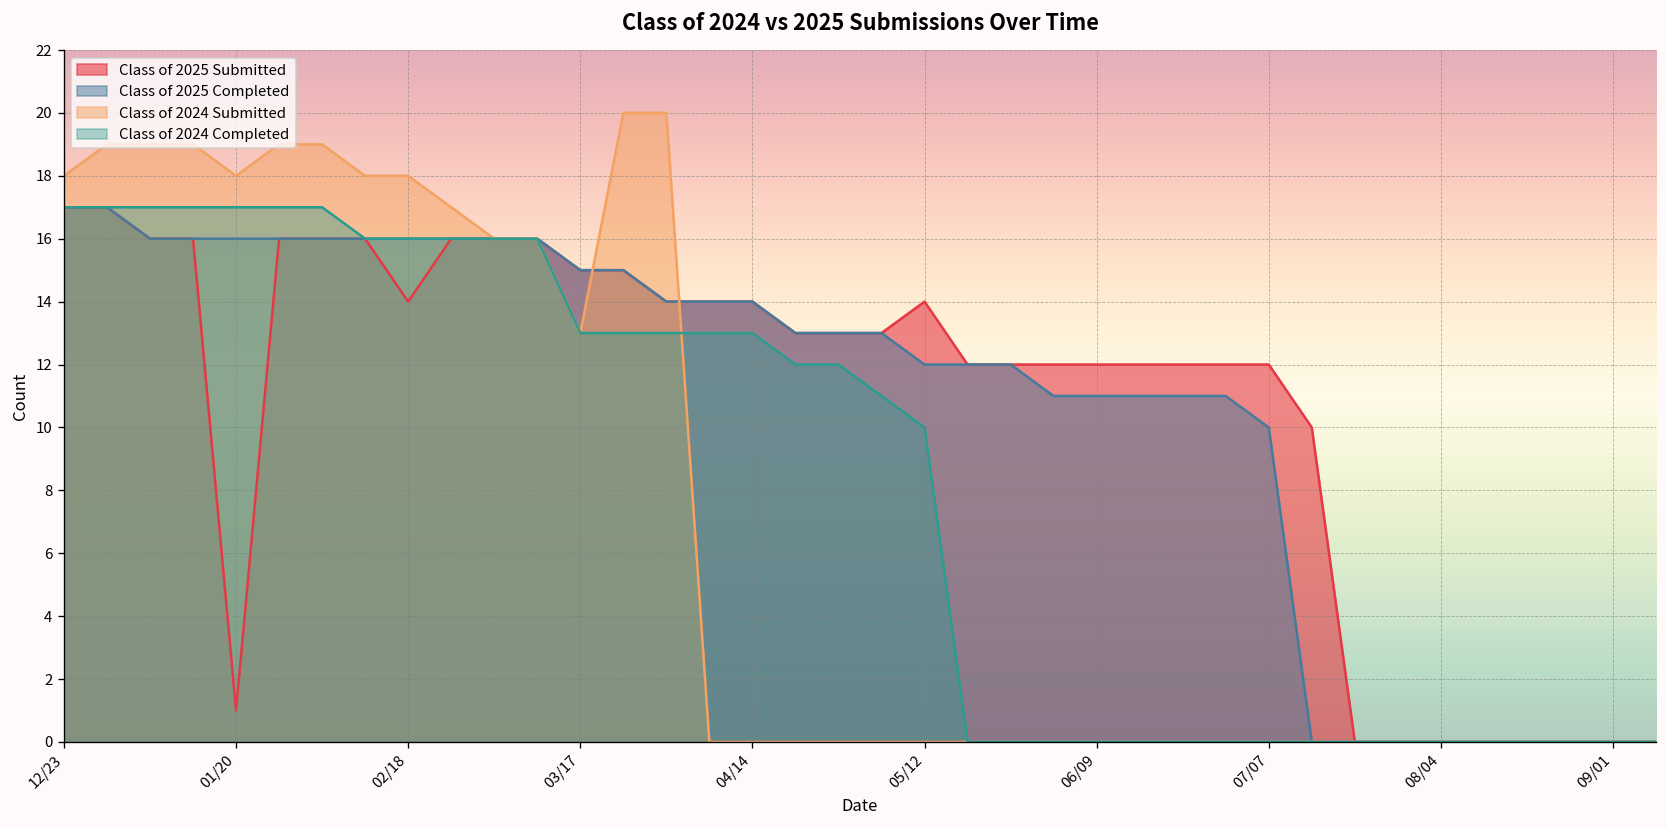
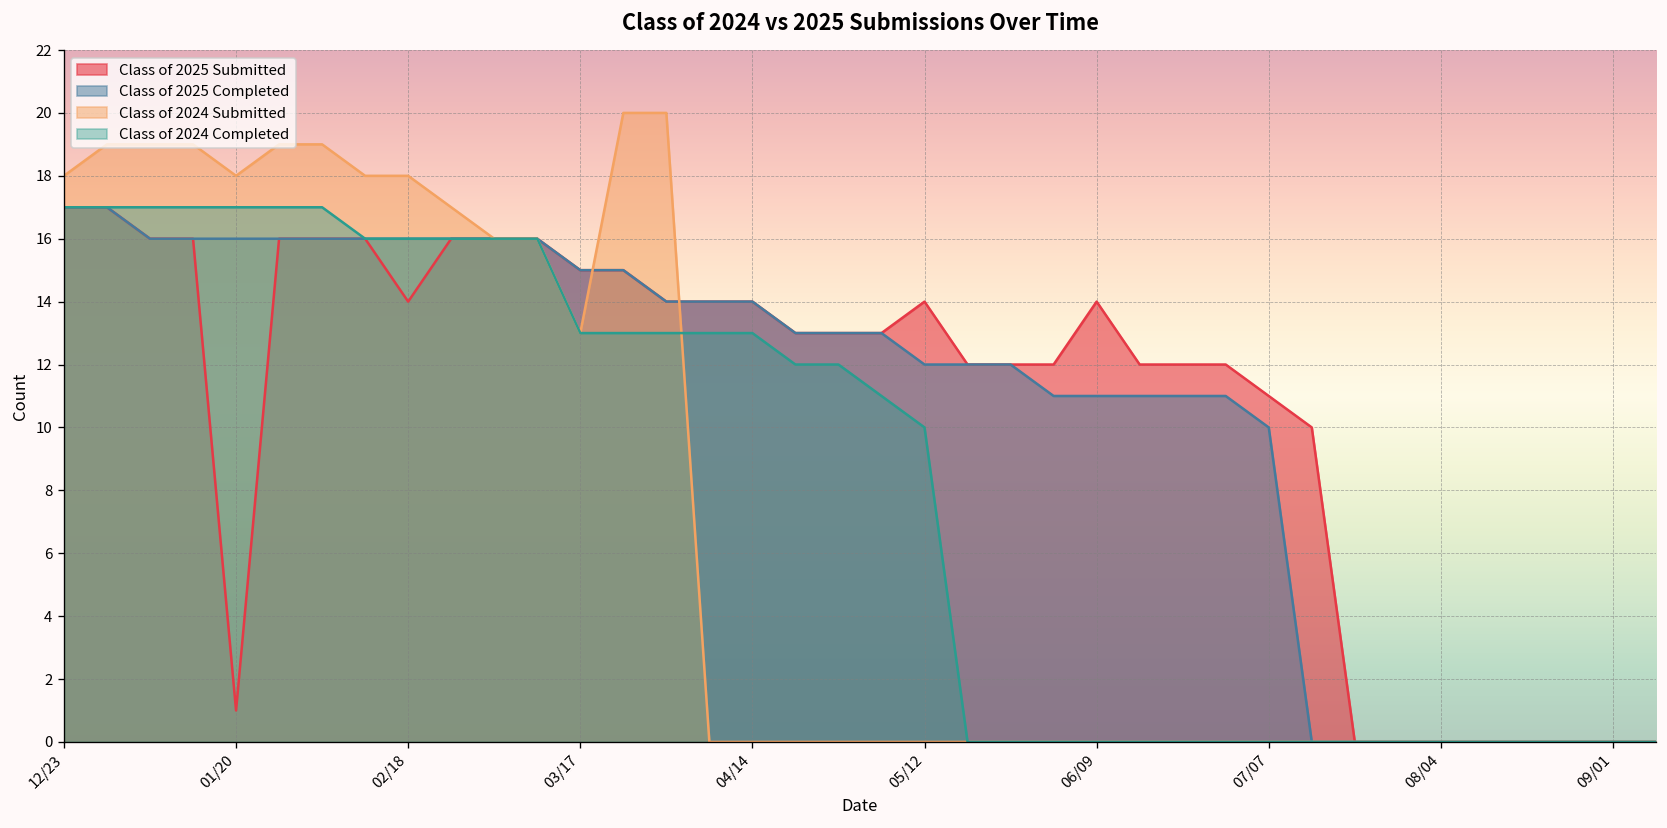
  {
    "Class of 2025 Submitted": {
      "01/20": 1,
      "02/18": 14,
      "05/12": 14,
-     "06/09": 12,
-     "07/07": 12
+     "06/09": 14,
+     "07/07": 11
    },
    "Class of 2024 Submitted": {
      "12/23": 18,
      "01/20": 18,
      "02/18": 18,
      "04/14": 0,
      "05/12": 0
    }
  }
